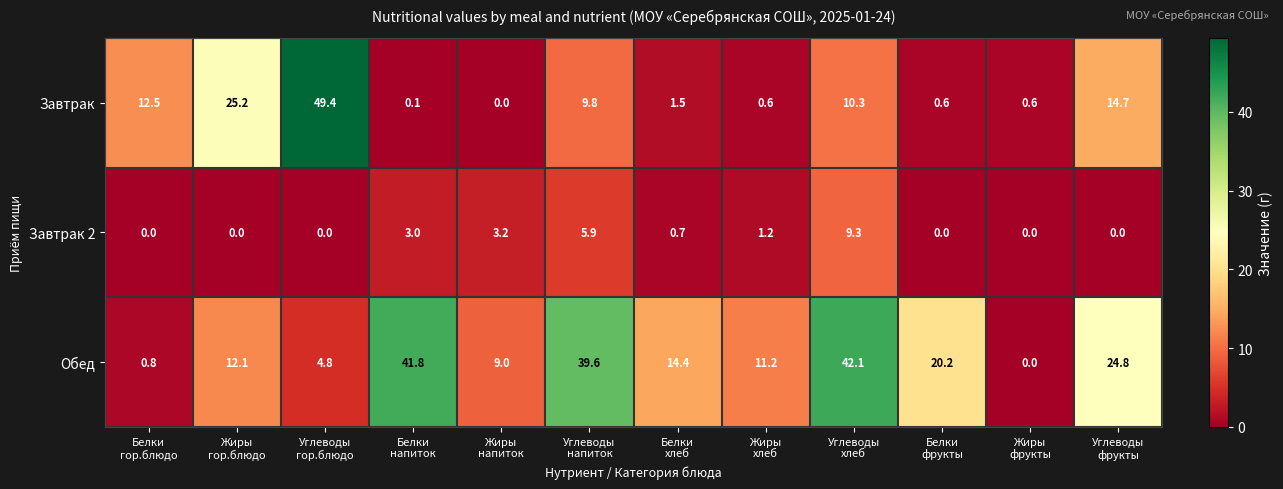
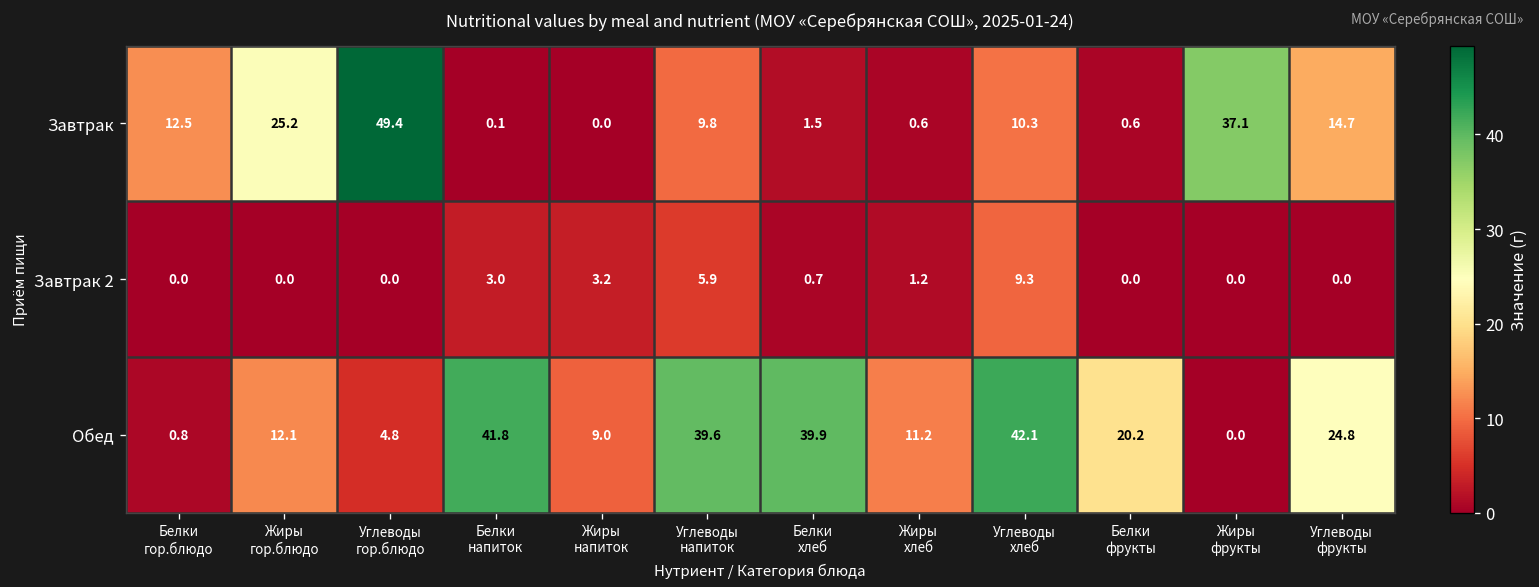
  {
    "Завтрак": {
      "Белки гор.блюдо": 12.5,
      "Жиры гор.блюдо": 25.2,
      "Углеводы гор.блюдо": 49.4,
      "Белки напиток": 0.1,
      "Жиры напиток": 0.0,
      "Углеводы напиток": 9.8,
      "Белки хлеб": 1.5,
      "Жиры хлеб": 0.6,
      "Углеводы хлеб": 10.3,
      "Белки фрукты": 0.6,
-     "Жиры фрукты": 0.6,
+     "Жиры фрукты": 37.1,
      "Углеводы фрукты": 14.7
    },
    "Завтрак 2": {
      "Белки гор.блюдо": 0.0,
      "Жиры гор.блюдо": 0.0,
      "Углеводы гор.блюдо": 0.0,
      "Белки напиток": 3.0,
      "Жиры напиток": 3.2,
      "Углеводы напиток": 5.9,
      "Белки хлеб": 0.7,
      "Жиры хлеб": 1.2,
      "Углеводы хлеб": 9.3,
      "Белки фрукты": 0.0,
      "Жиры фрукты": 0.0,
      "Углеводы фрукты": 0.0
    },
    "Обед": {
      "Белки гор.блюдо": 0.8,
      "Жиры гор.блюдо": 12.1,
      "Углеводы гор.блюдо": 4.8,
      "Белки напиток": 41.8,
      "Жиры напиток": 9.0,
      "Углеводы напиток": 39.6,
-     "Белки хлеб": 14.4,
+     "Белки хлеб": 39.9,
      "Жиры хлеб": 11.2,
      "Углеводы хлеб": 42.1,
      "Белки фрукты": 20.2,
      "Жиры фрукты": 0.0,
      "Углеводы фрукты": 24.8
    }
  }
